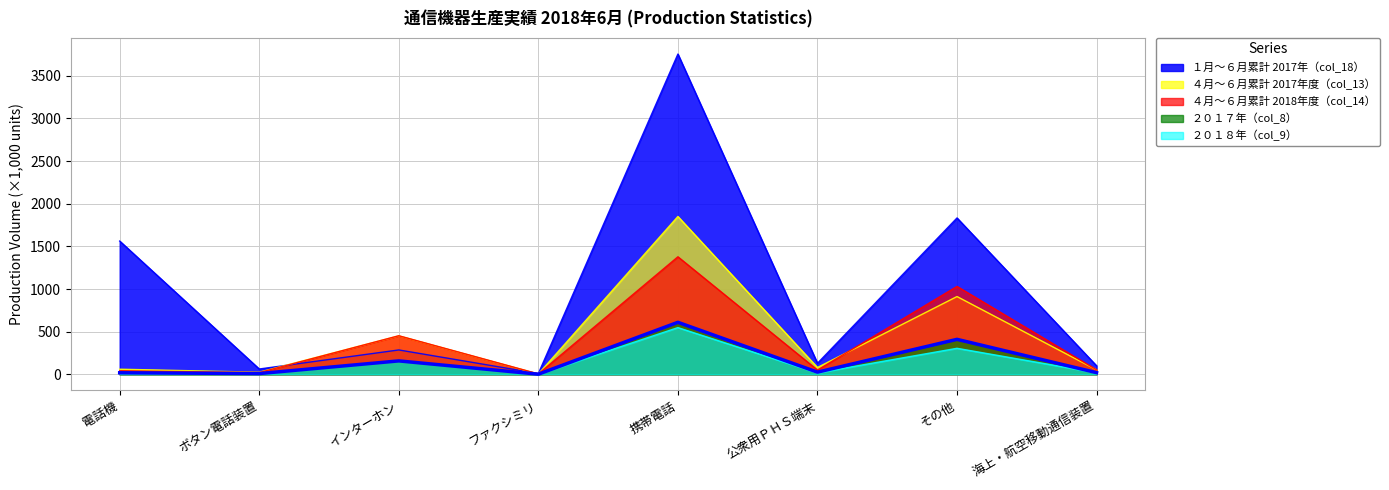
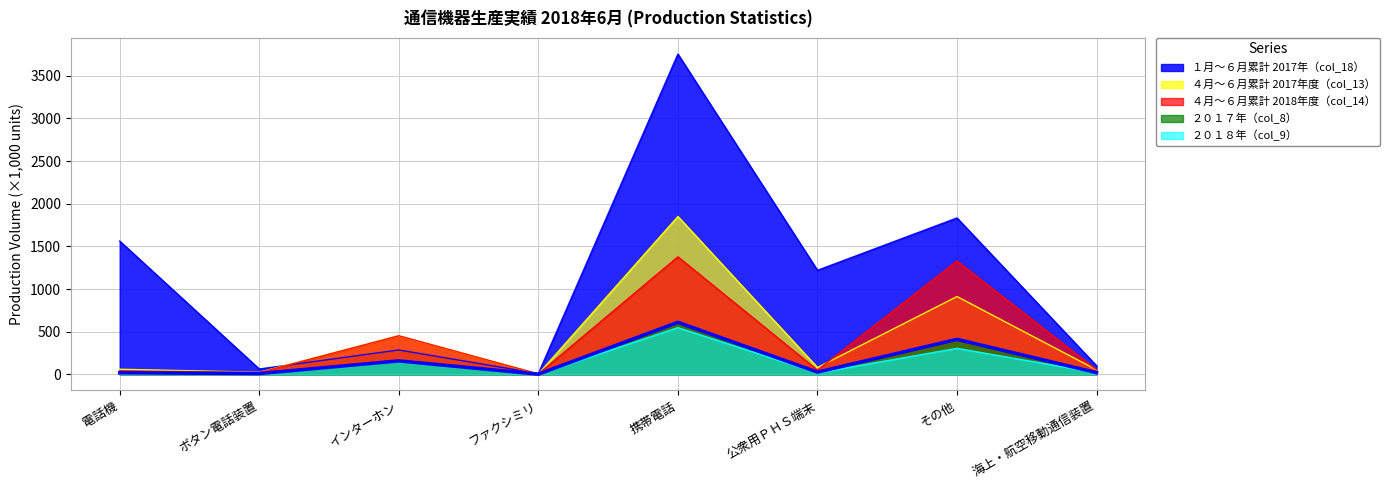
  {
    "１月～６月累計 2017年（col_18）": {
      "電話機": 1600,
      "ボタン電話装置": 100,
      "インターホン": 300,
      "携帯電話": 3800,
-     "公衆用ＰＨＳ端末": 100,
+     "公衆用ＰＨＳ端末": 1200,
      "その他": 1800,
      "海上・航空移動通信装置": 100
    },
    "４月～６月累計 2017年度（col_13）": {
      "携帯電話": 1900,
      "公衆用ＰＨＳ端末": 100,
      "その他": 900
    },
    "４月～６月累計 2018年度（col_14）": {
      "携帯電話": 1400,
-     "その他": 1000
+     "その他": 1300
    },
    "２０１７年（col_8）": {
      "携帯電話": 600,
      "その他": 400
    },
    "２０１８年（col_9）": {
      "携帯電話": 500,
      "その他": 300
    }
  }
